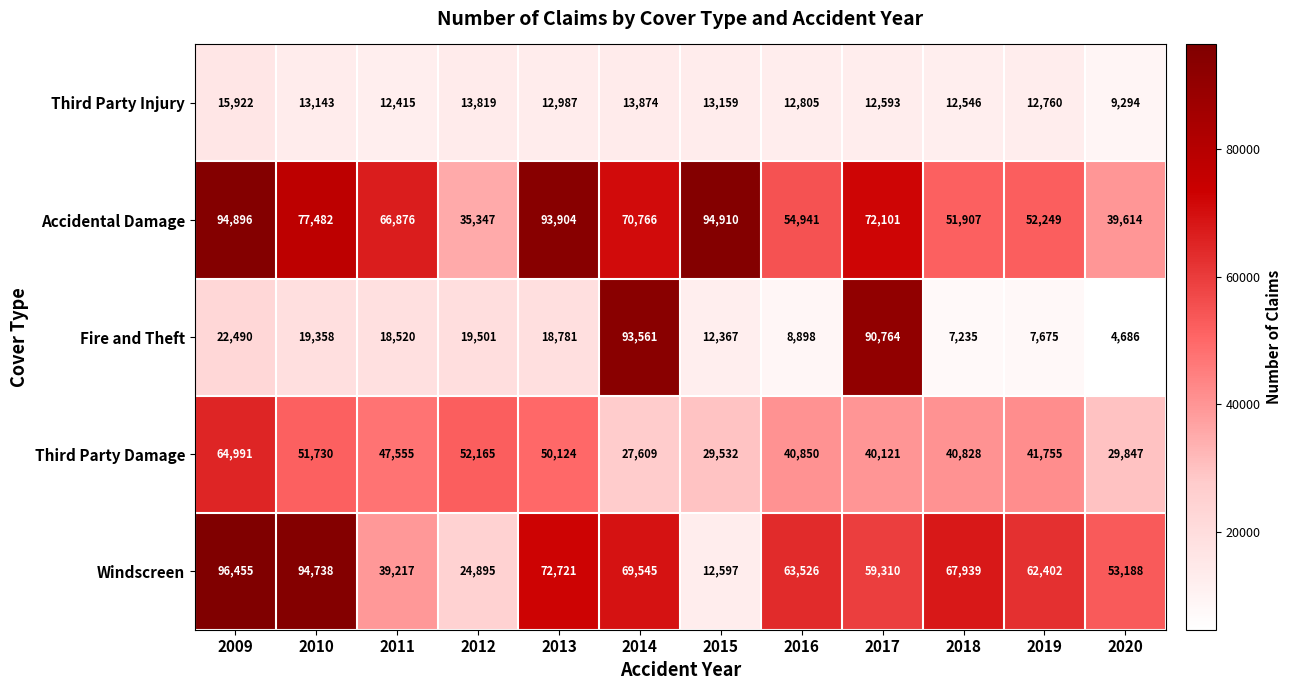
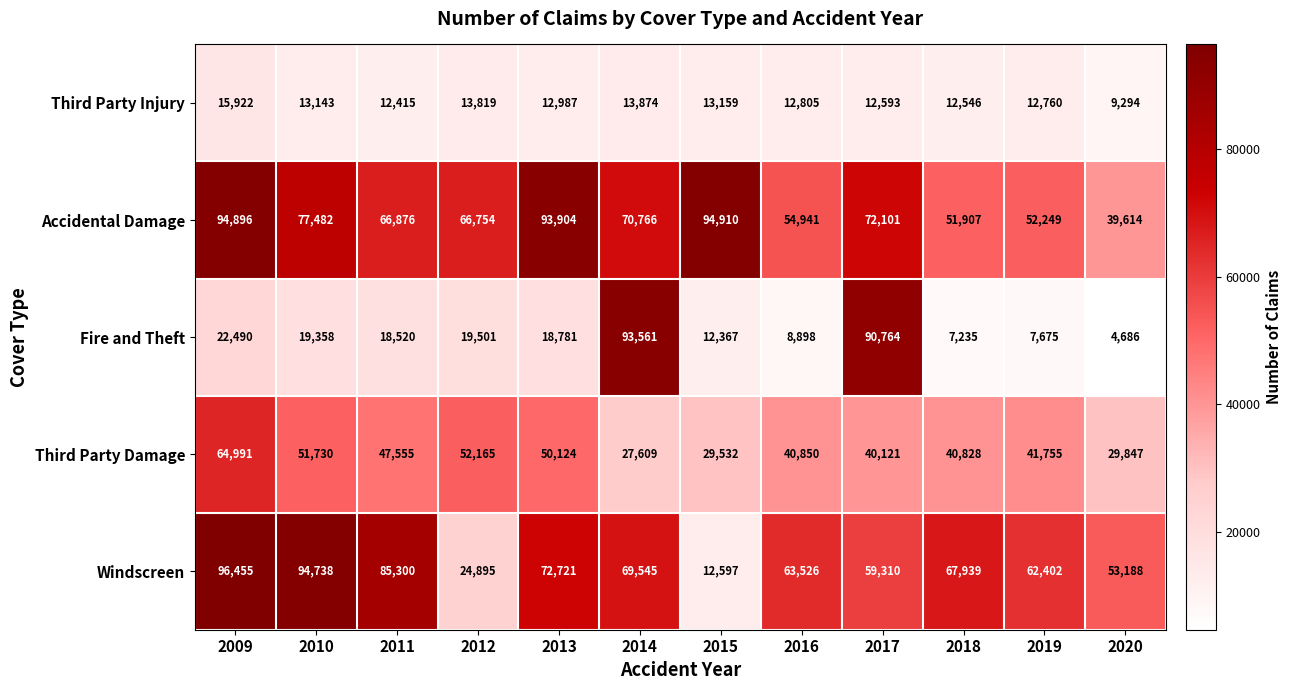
  {
    "Third Party Injury": {
      "2009": "15,922",
      "2010": "13,143",
      "2011": "12,415",
      "2012": "13,819",
      "2013": "12,987",
      "2014": "13,874",
      "2015": "13,159",
      "2016": "12,805",
      "2017": "12,593",
      "2018": "12,546",
      "2019": "12,760",
      "2020": "9,294"
    },
    "Accidental Damage": {
      "2009": "94,896",
      "2010": "77,482",
      "2011": "66,876",
-     "2012": "35,347",
+     "2012": "66,754",
      "2013": "93,904",
      "2014": "70,766",
      "2015": "94,910",
      "2016": "54,941",
      "2017": "72,101",
      "2018": "51,907",
      "2019": "52,249",
      "2020": "39,614"
    },
    "Fire and Theft": {
      "2009": "22,490",
      "2010": "19,358",
      "2011": "18,520",
      "2012": "19,501",
      "2013": "18,781",
      "2014": "93,561",
      "2015": "12,367",
      "2016": "8,898",
      "2017": "90,764",
      "2018": "7,235",
      "2019": "7,675",
      "2020": "4,686"
    },
    "Third Party Damage": {
      "2009": "64,991",
      "2010": "51,730",
      "2011": "47,555",
      "2012": "52,165",
      "2013": "50,124",
      "2014": "27,609",
      "2015": "29,532",
      "2016": "40,850",
      "2017": "40,121",
      "2018": "40,828",
      "2019": "41,755",
      "2020": "29,847"
    },
    "Windscreen": {
      "2009": "96,455",
      "2010": "94,738",
-     "2011": "39,217",
+     "2011": "85,300",
      "2012": "24,895",
      "2013": "72,721",
      "2014": "69,545",
      "2015": "12,597",
      "2016": "63,526",
      "2017": "59,310",
      "2018": "67,939",
      "2019": "62,402",
      "2020": "53,188"
    }
  }
